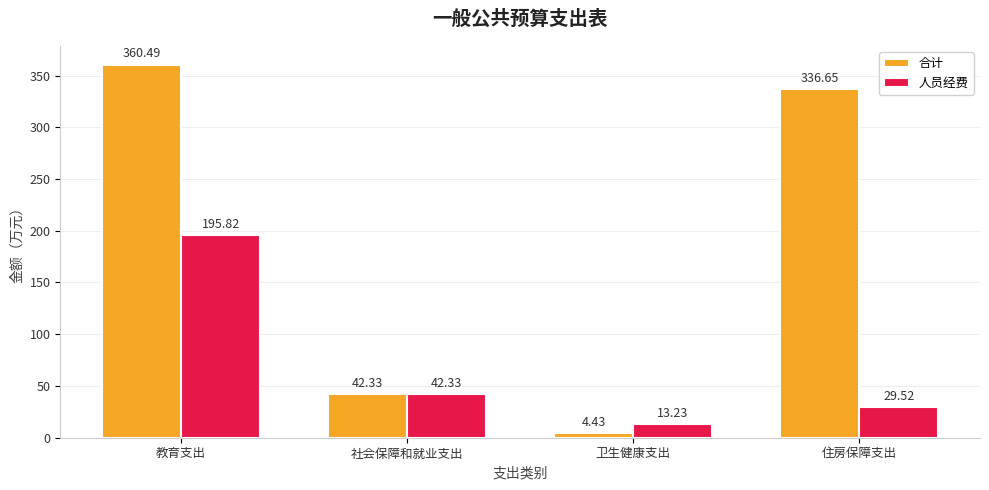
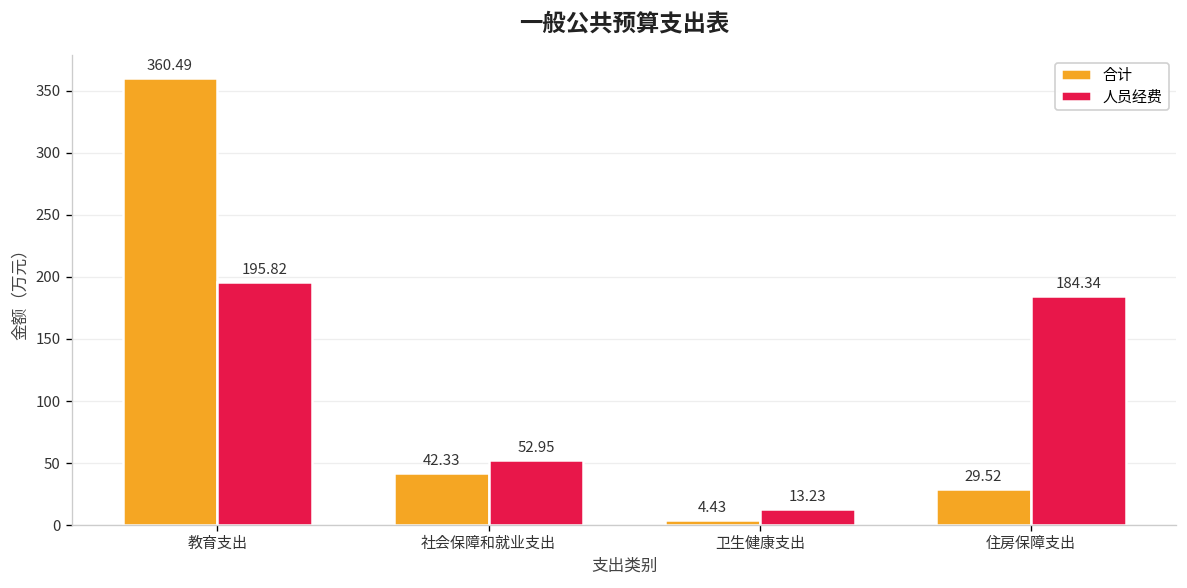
  {
    "合计": {
      "教育支出": 360.49,
      "社会保障和就业支出": 42.33,
      "卫生健康支出": 4.43,
-     "住房保障支出": 336.65
+     "住房保障支出": 29.52
    },
    "人员经费": {
      "教育支出": 195.82,
-     "社会保障和就业支出": 42.33,
+     "社会保障和就业支出": 52.95,
      "卫生健康支出": 13.23,
-     "住房保障支出": 29.52
+     "住房保障支出": 184.34
    }
  }
